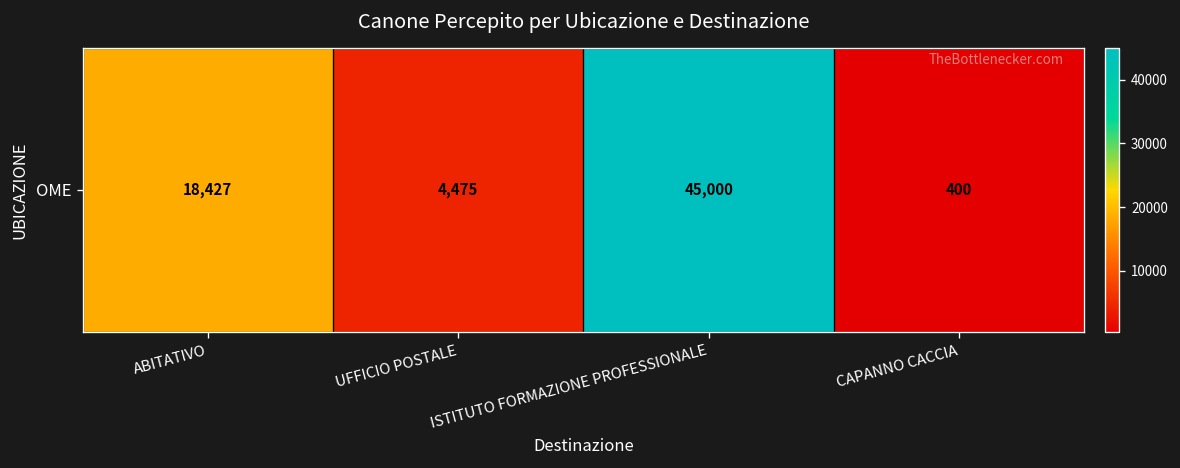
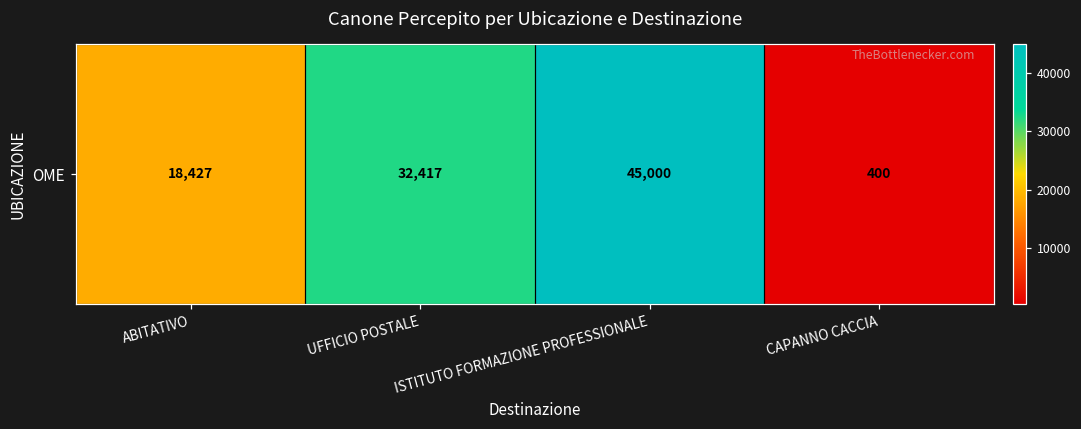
  {
    "OME": {
      "ABITATIVO": "18,427",
-     "UFFICIO POSTALE": "4,475",
+     "UFFICIO POSTALE": "32,417",
      "ISTITUTO FORMAZIONE PROFESSIONALE": "45,000"
    }
  }
